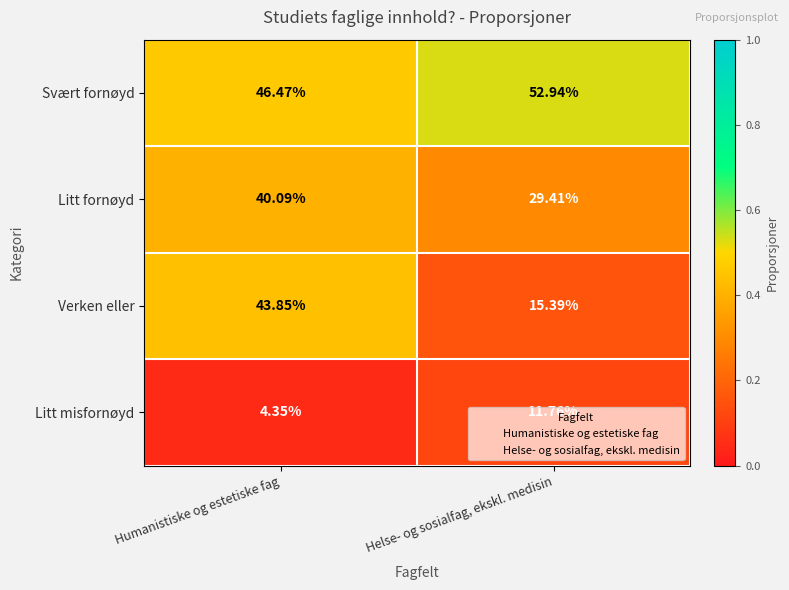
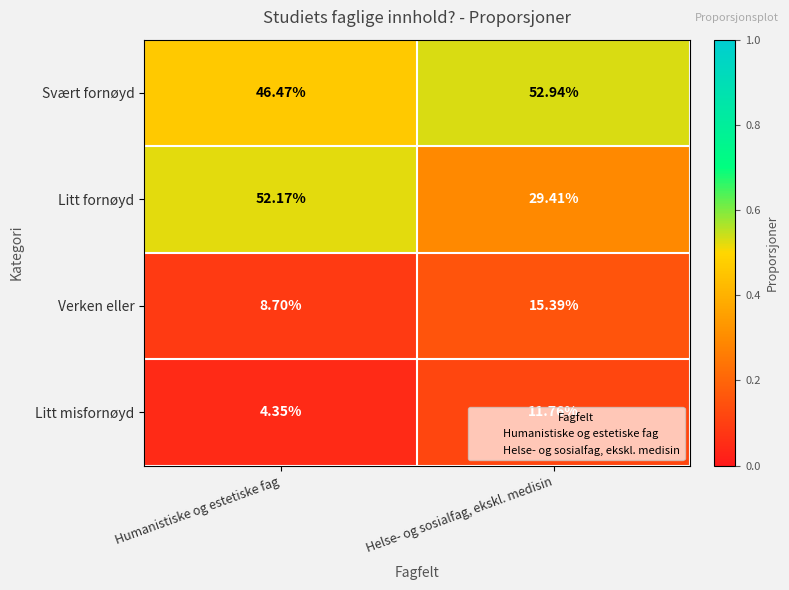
  {
    "Svært fornøyd": {
      "Humanistiske og estetiske fag": "46.47%",
      "Helse- og sosialfag, ekskl. medisin": "52.94%"
    },
    "Litt fornøyd": {
-     "Humanistiske og estetiske fag": "40.09%",
+     "Humanistiske og estetiske fag": "52.17%",
      "Helse- og sosialfag, ekskl. medisin": "29.41%"
    },
    "Verken eller": {
-     "Humanistiske og estetiske fag": "43.85%",
+     "Humanistiske og estetiske fag": "8.70%",
      "Helse- og sosialfag, ekskl. medisin": "15.39%"
    },
    "Litt misfornøyd": {
      "Humanistiske og estetiske fag": "4.35%"
    }
  }
